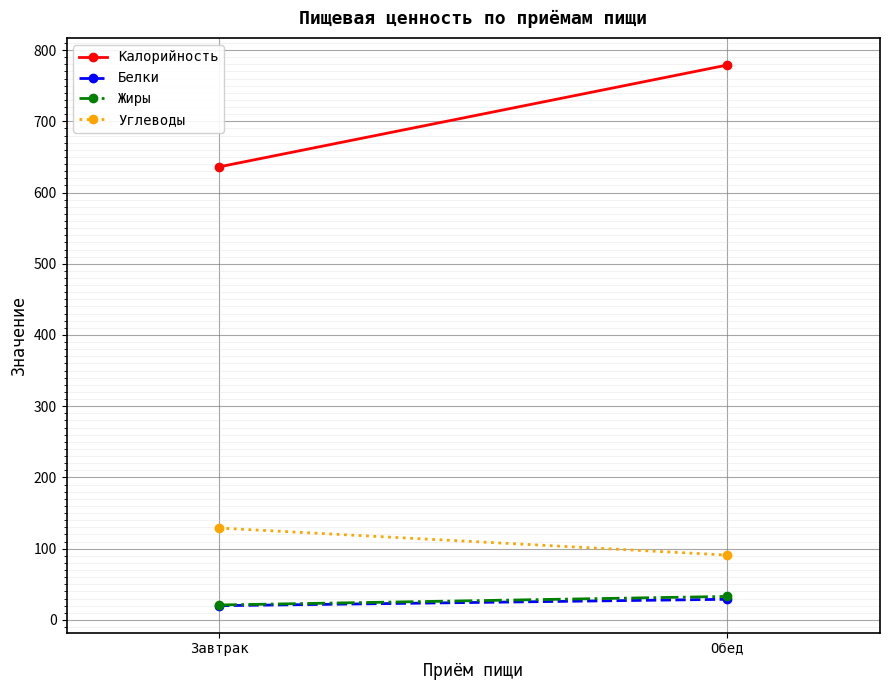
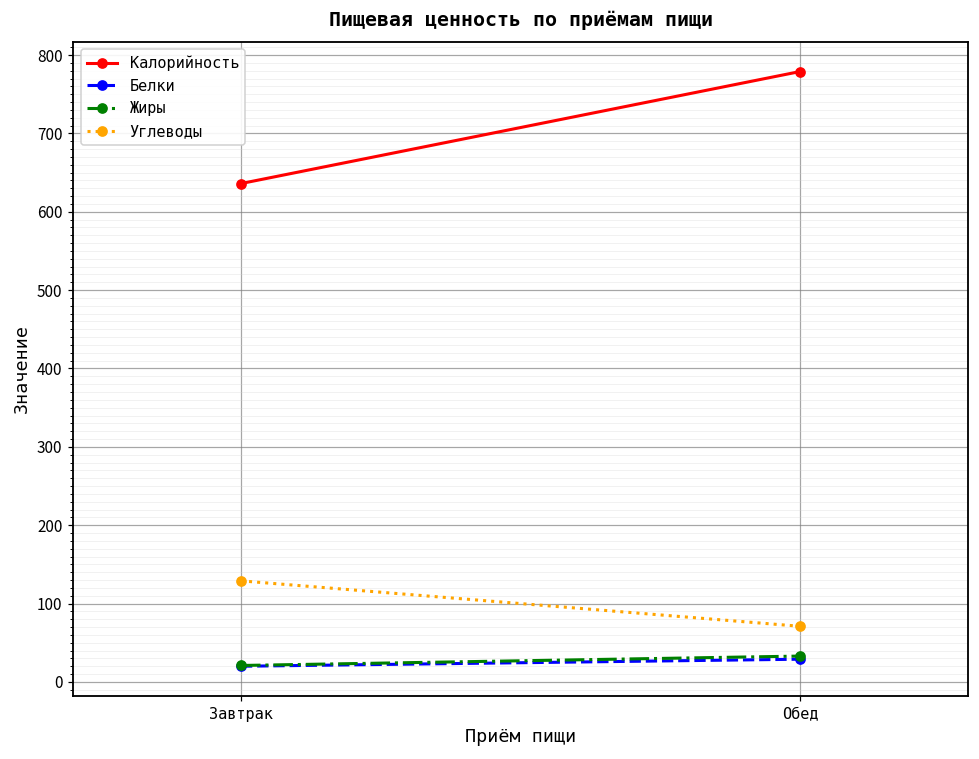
  {
    "Калорийность": {
      "Завтрак": 640,
      "Обед": 780
    },
    "Белки": {
      "Обед": 30
    },
    "Жиры": {
      "Обед": 30
    },
    "Углеводы": {
      "Завтрак": 130,
-     "Обед": 90
+     "Обед": 70
    }
  }
